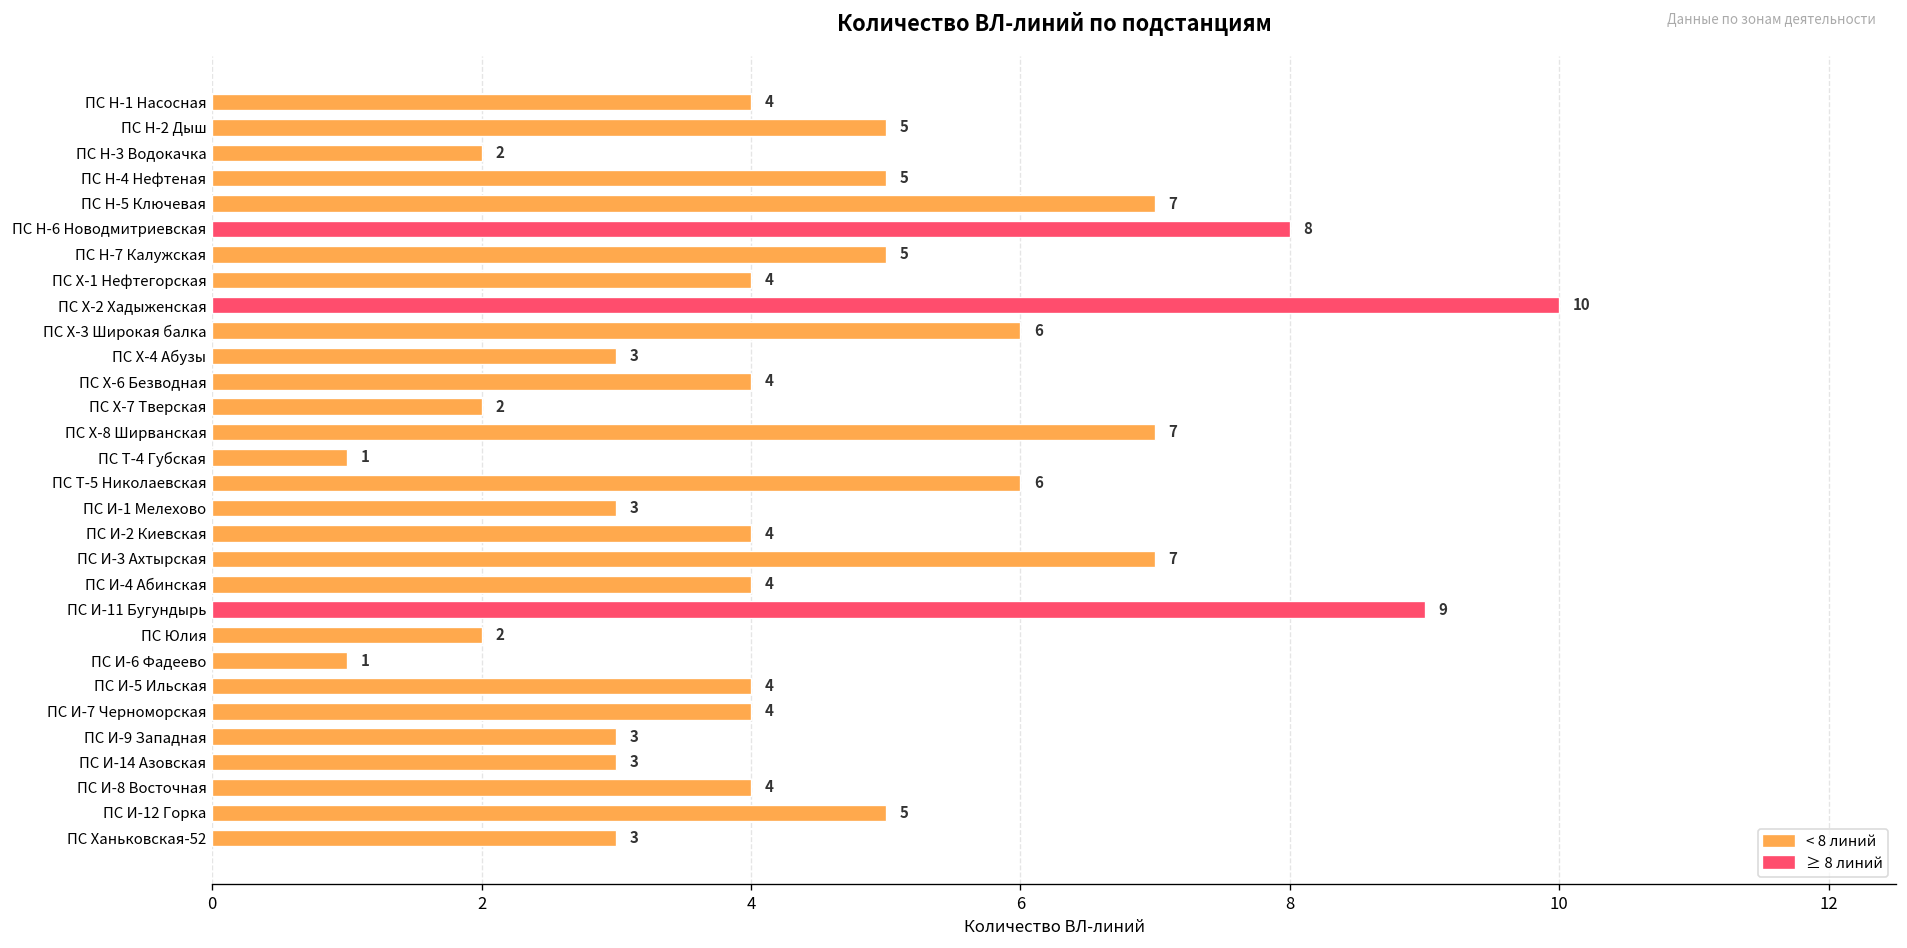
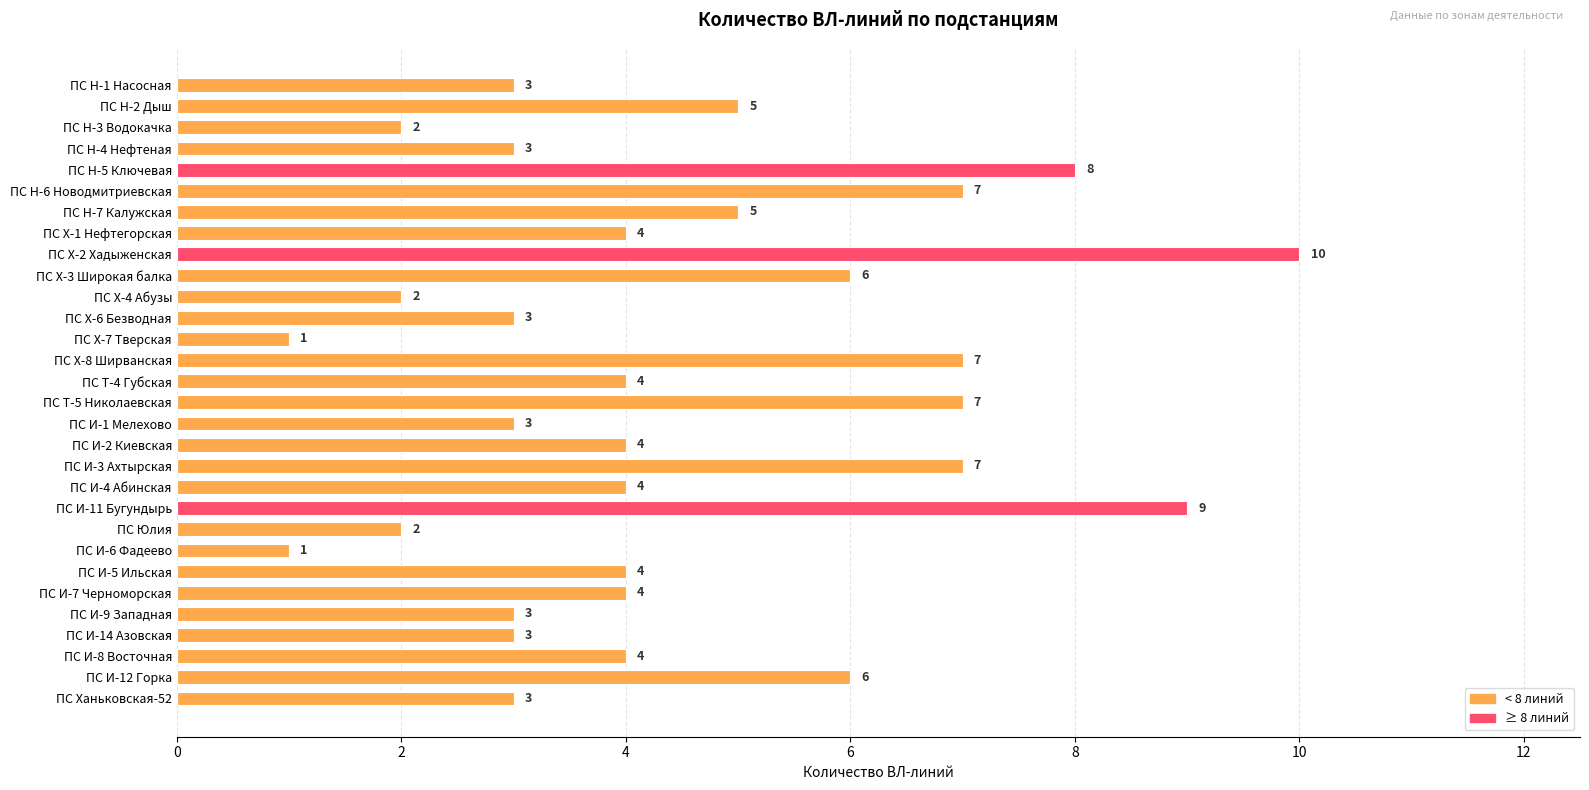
  {
-   "ПС Н-1 Насосная": 4,
+   "ПС Н-1 Насосная": 3,
    "ПС Н-2 Дыш": 5,
    "ПС Н-3 Водокачка": 2,
-   "ПС Н-4 Нефтеная": 5,
-   "ПС Н-5 Ключевая": 7,
-   "ПС Н-6 Новодмитриевская": 8,
+   "ПС Н-4 Нефтеная": 3,
+   "ПС Н-5 Ключевая": 8,
+   "ПС Н-6 Новодмитриевская": 7,
    "ПС Н-7 Калужская": 5,
    "ПС Х-1 Нефтегорская": 4,
    "ПС Х-2 Хадыженская": 10,
    "ПС Х-3 Широкая балка": 6,
-   "ПС Х-4 Абузы": 3,
-   "ПС Х-6 Безводная": 4,
-   "ПС Х-7 Тверская": 2,
+   "ПС Х-4 Абузы": 2,
+   "ПС Х-6 Безводная": 3,
+   "ПС Х-7 Тверская": 1,
    "ПС Х-8 Ширванская": 7,
-   "ПС Т-4 Губская": 1,
-   "ПС Т-5 Николаевская": 6,
+   "ПС Т-4 Губская": 4,
+   "ПС Т-5 Николаевская": 7,
    "ПС И-1 Мелехово": 3,
    "ПС И-2 Киевская": 4,
    "ПС И-3 Ахтырская": 7,
    "ПС И-4 Абинская": 4,
    "ПС И-11 Бугундырь": 9,
    "ПС Юлия": 2,
    "ПС И-6 Фадеево": 1,
    "ПС И-5 Ильская": 4,
    "ПС И-7 Черноморская": 4,
    "ПС И-9 Западная": 3,
    "ПС И-14 Азовская": 3,
    "ПС И-8 Восточная": 4,
-   "ПС И-12 Горка": 5,
+   "ПС И-12 Горка": 6,
    "ПС Ханьковская-52": 3
  }
